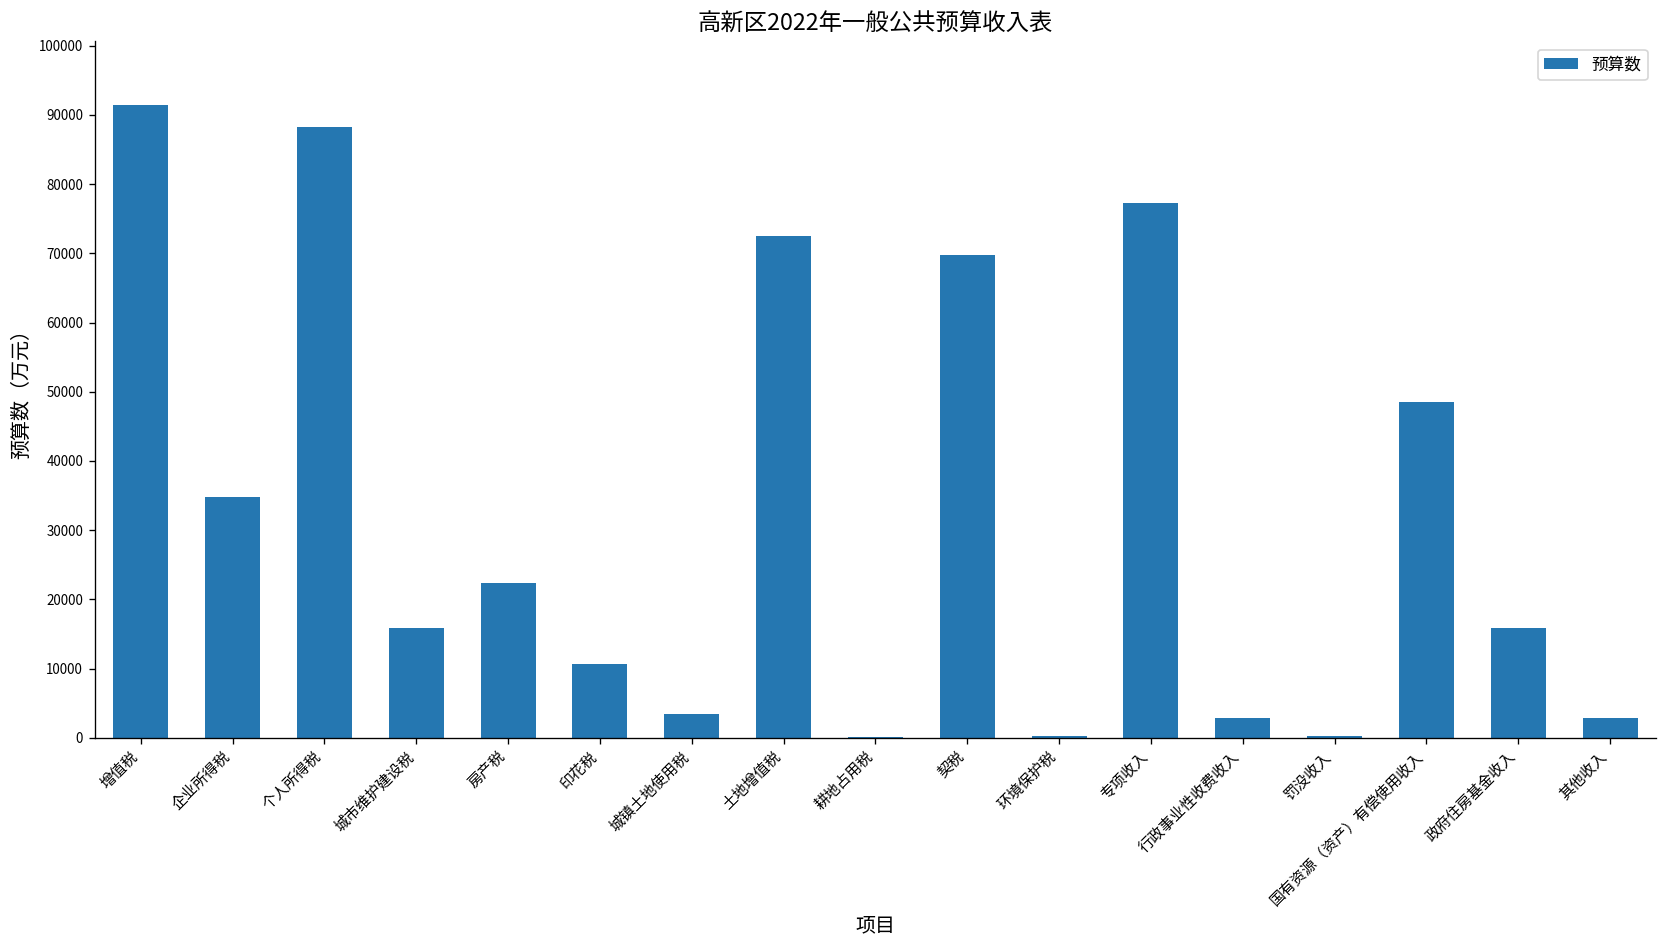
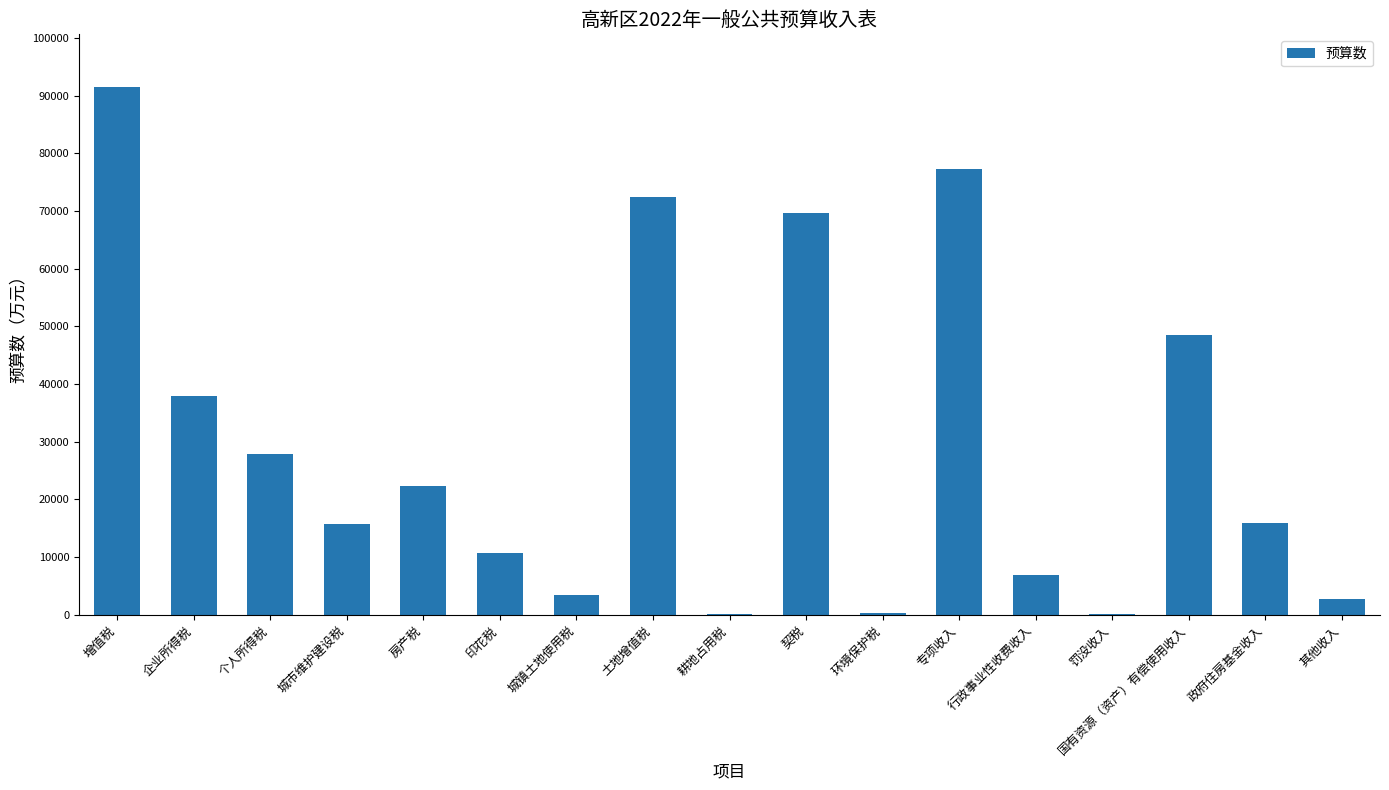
  {
    "增值税": 92000,
-   "企业所得税": 35000,
-   "个人所得税": 88000,
+   "企业所得税": 38000,
+   "个人所得税": 28000,
    "城市维护建设税": 16000,
    "房产税": 22000,
    "印花税": 11000,
    "城镇土地使用税": 3000,
    "土地增值税": 73000,
    "契税": 70000,
    "专项收入": 77000,
-   "行政事业性收费收入": 3000,
+   "行政事业性收费收入": 7000,
    "国有资源（资产）有偿使用收入": 49000,
    "政府住房基金收入": 16000,
    "其他收入": 3000
  }
